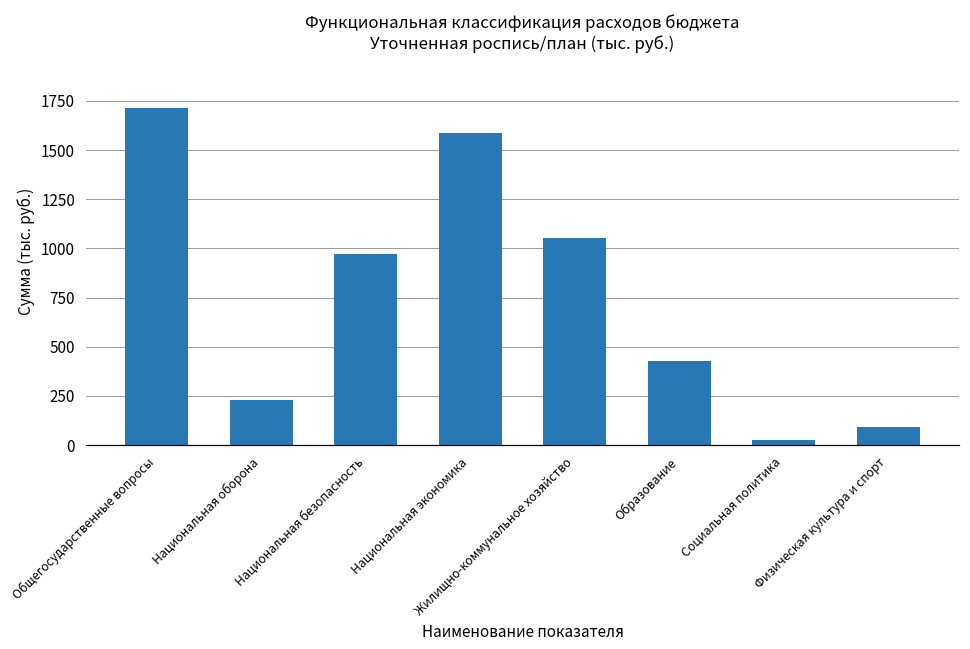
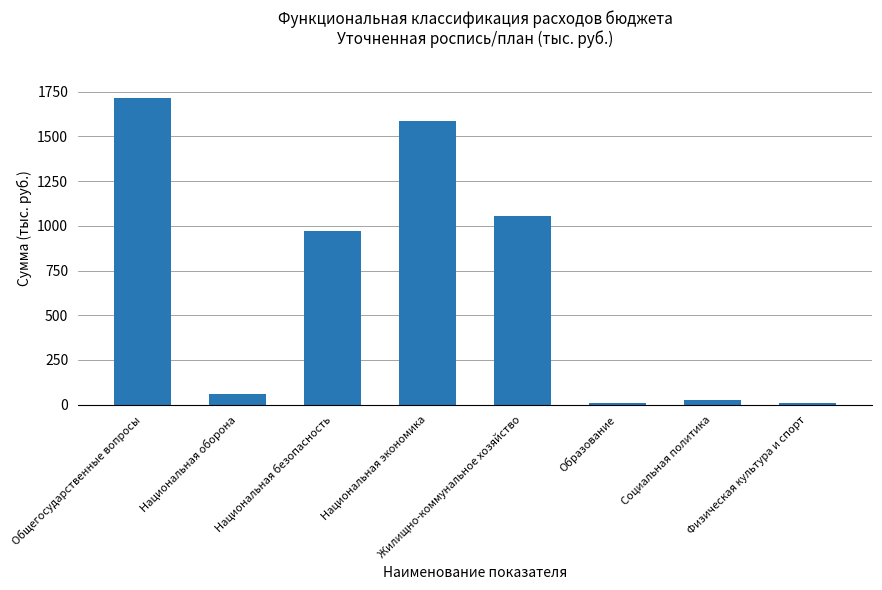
  {
    "Общегосударственные вопросы": 1710,
-   "Национальная оборона": 230,
+   "Национальная оборона": 60,
    "Национальная безопасность": 970,
    "Национальная экономика": 1590,
    "Жилищно-коммунальное хозяйство": 1050,
-   "Образование": 430,
+   "Образование": 10,
    "Социальная политика": 30,
-   "Физическая культура и спорт": 90
+   "Физическая культура и спорт": 10
  }
